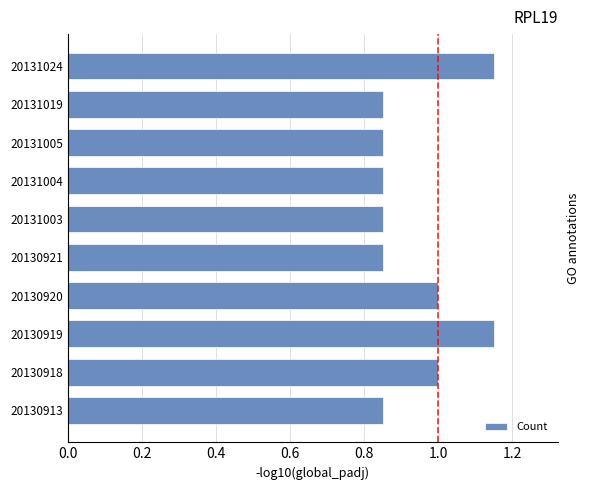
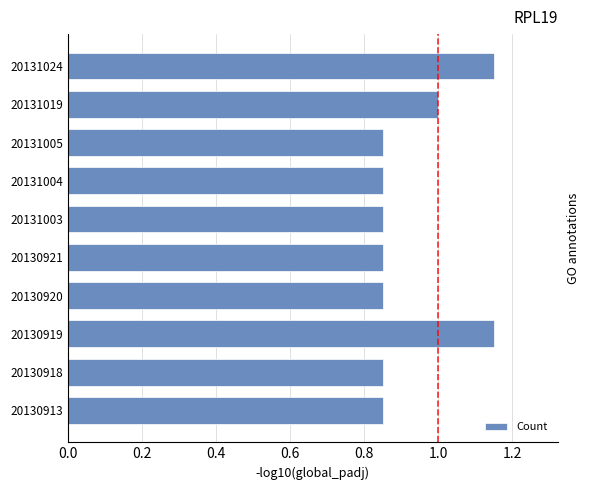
  {
    "20131024": 1.15,
-   "20131019": 0.85,
+   "20131019": 1.00,
    "20131005": 0.85,
    "20131004": 0.85,
    "20131003": 0.85,
    "20130921": 0.85,
-   "20130920": 1.00,
+   "20130920": 0.85,
    "20130919": 1.15,
-   "20130918": 1.00,
+   "20130918": 0.85,
    "20130913": 0.85
  }
